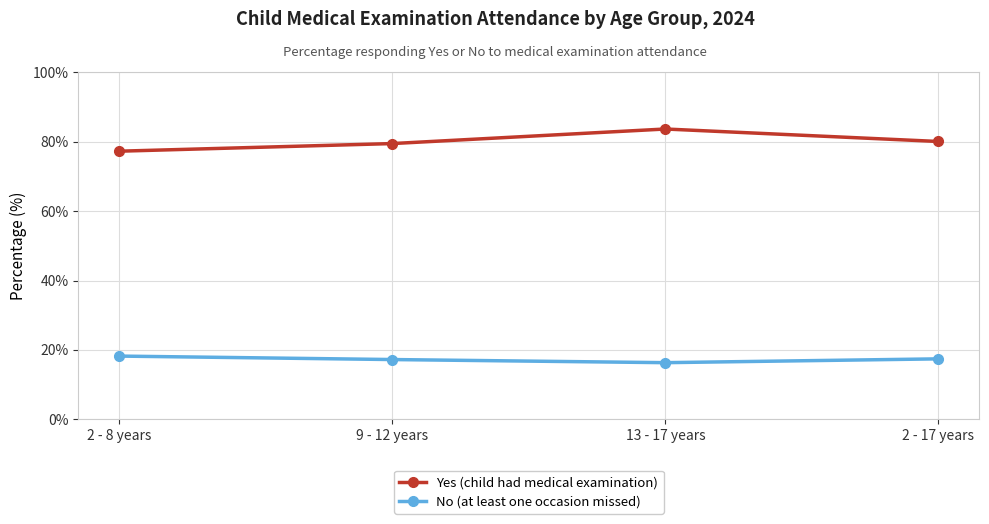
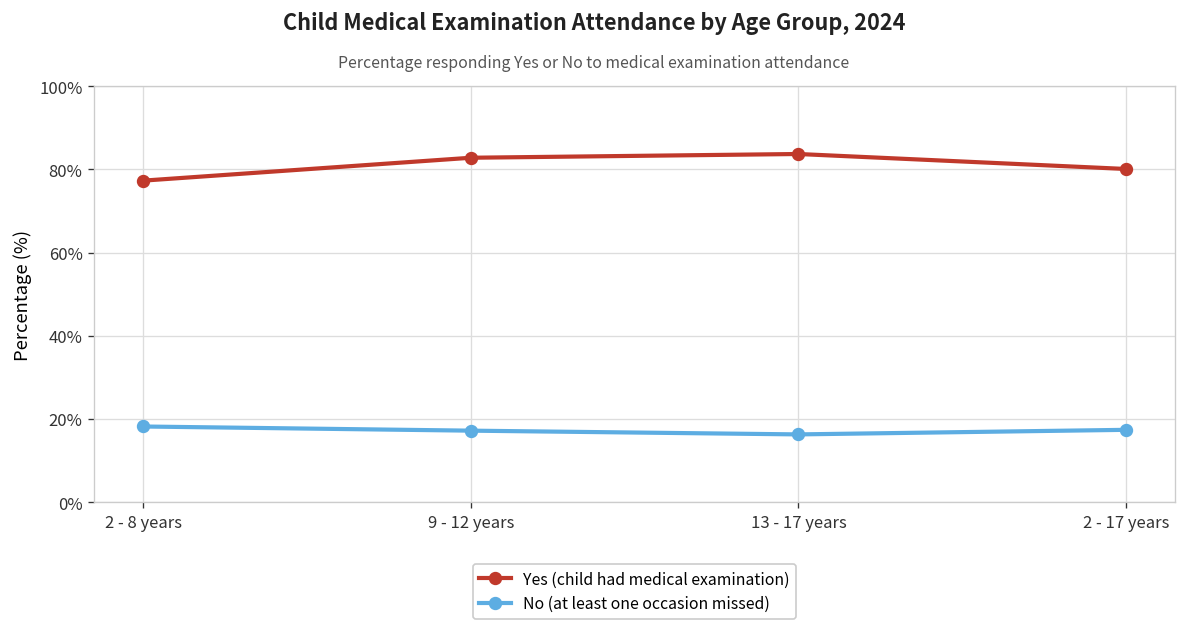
  {
    "Yes (child had medical examination)": {
      "2 - 8 years": "77%",
-     "9 - 12 years": "80%",
+     "9 - 12 years": "83%",
      "13 - 17 years": "84%",
      "2 - 17 years": "80%"
    },
    "No (at least one occasion missed)": {
      "2 - 8 years": "18%",
      "9 - 12 years": "17%",
      "13 - 17 years": "16%",
      "2 - 17 years": "17%"
    }
  }
